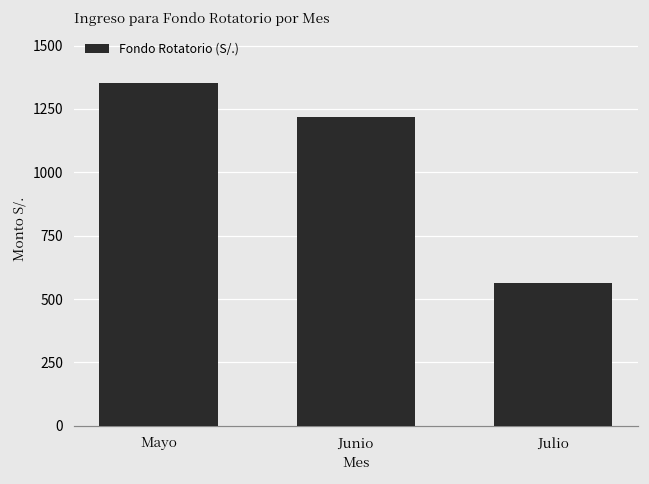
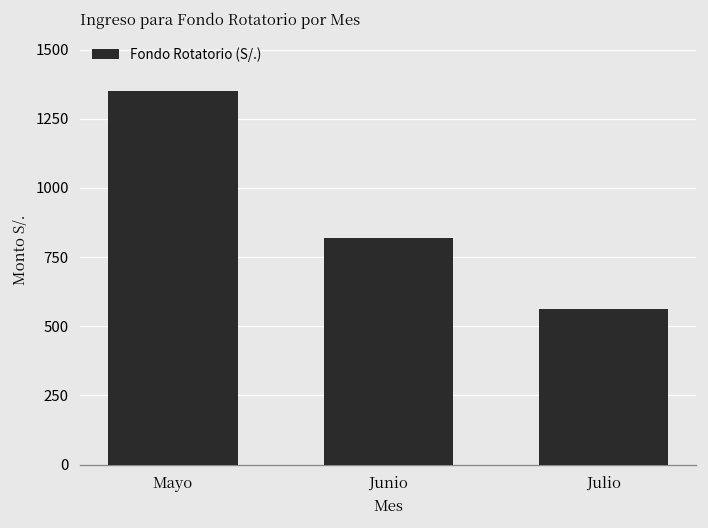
  {
    "Mayo": 1350,
-   "Junio": 1220,
+   "Junio": 820,
    "Julio": 560
  }
